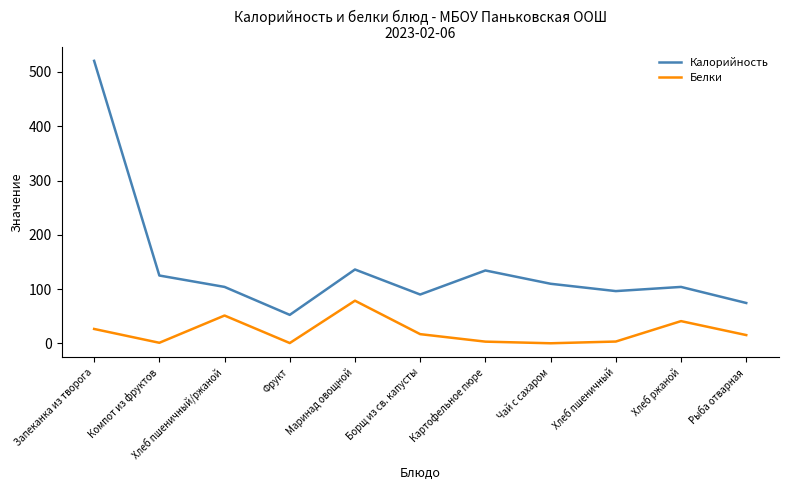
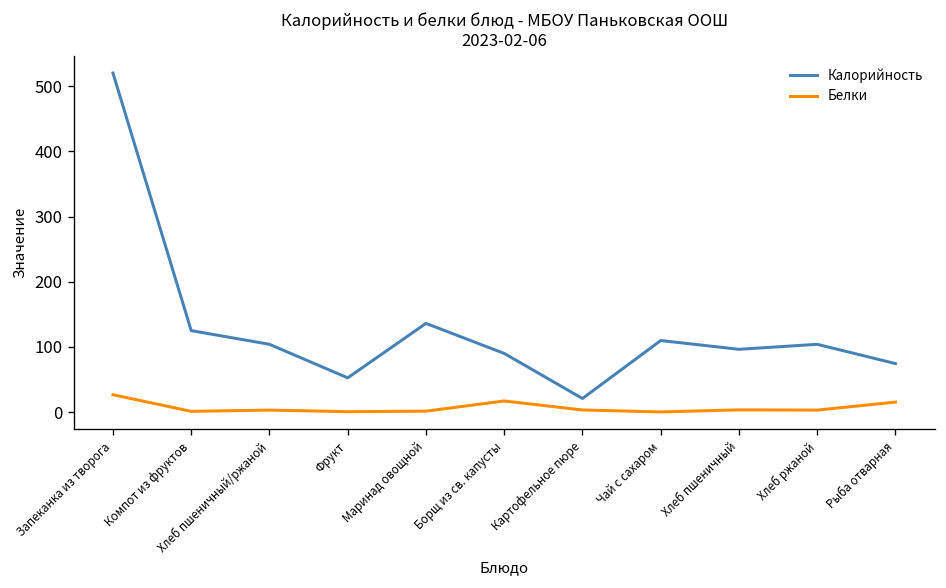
  {
    "Калорийность": {
      "Запеканка из творога": 520,
      "Компот из фруктов": 130,
      "Хлеб пшеничный/ржаной": 100,
      "Фрукт": 50,
      "Маринад овощной": 140,
      "Борщ из св. капусты": 90,
-     "Картофельное пюре": 130,
+     "Картофельное пюре": 20,
      "Чай с сахаром": 110,
      "Хлеб пшеничный": 100,
      "Хлеб ржаной": 100,
      "Рыба отварная": 70
    },
    "Белки": {
      "Запеканка из творога": 30,
      "Компот из фруктов": 0,
-     "Хлеб пшеничный/ржаной": 50,
+     "Хлеб пшеничный/ржаной": 0,
      "Фрукт": 0,
-     "Маринад овощной": 80,
+     "Маринад овощной": 0,
      "Борщ из св. капусты": 20,
      "Картофельное пюре": 0,
      "Чай с сахаром": 0,
      "Хлеб пшеничный": 0,
-     "Хлеб ржаной": 40,
+     "Хлеб ржаной": 0,
      "Рыба отварная": 20
    }
  }
